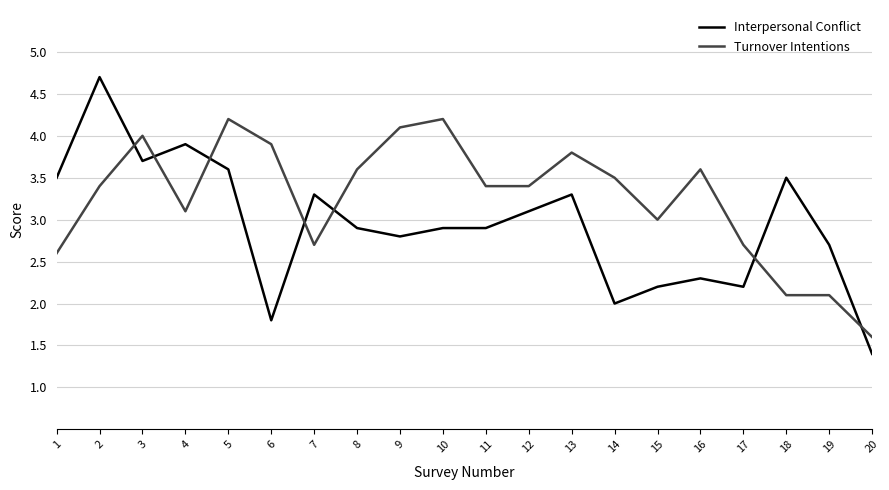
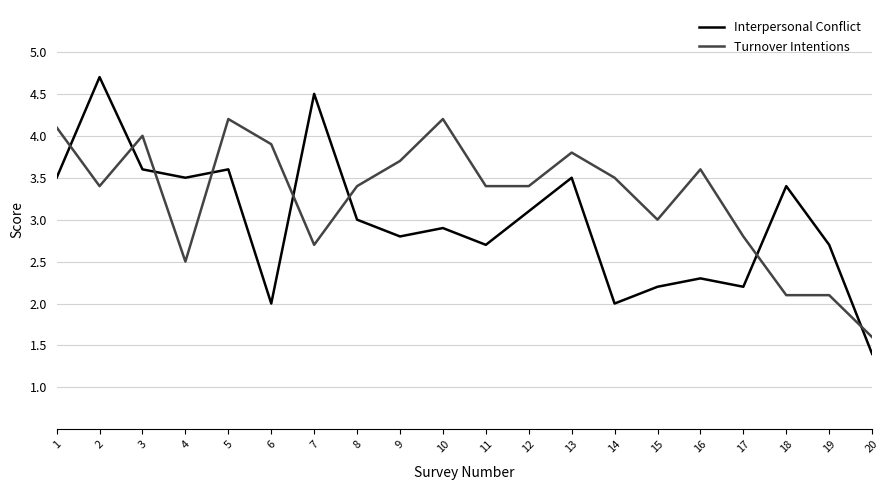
  {
    "Interpersonal Conflict": {
      "1": 3.5,
      "2": 4.7,
-     "3": 3.7,
-     "4": 3.9,
+     "3": 3.6,
+     "4": 3.5,
      "5": 3.6,
-     "6": 1.8,
-     "7": 3.3,
-     "8": 2.9,
+     "6": 2.0,
+     "7": 4.5,
+     "8": 3.0,
      "9": 2.8,
      "10": 2.9,
-     "11": 2.9,
+     "11": 2.7,
      "12": 3.1,
-     "13": 3.3,
+     "13": 3.5,
      "14": 2.0,
      "15": 2.2,
      "16": 2.3,
      "17": 2.2,
-     "18": 3.5,
+     "18": 3.4,
      "19": 2.7,
      "20": 1.4
    },
    "Turnover Intentions": {
-     "1": 2.6,
+     "1": 4.1,
      "2": 3.4,
      "3": 4.0,
-     "4": 3.1,
+     "4": 2.5,
      "5": 4.2,
      "6": 3.9,
      "7": 2.7,
-     "8": 3.6,
-     "9": 4.1,
+     "8": 3.4,
+     "9": 3.7,
      "10": 4.2,
      "11": 3.4,
      "12": 3.4,
      "13": 3.8,
      "14": 3.5,
      "15": 3.0,
      "16": 3.6,
-     "17": 2.7,
+     "17": 2.8,
      "18": 2.1,
      "19": 2.1,
      "20": 1.6
    }
  }
